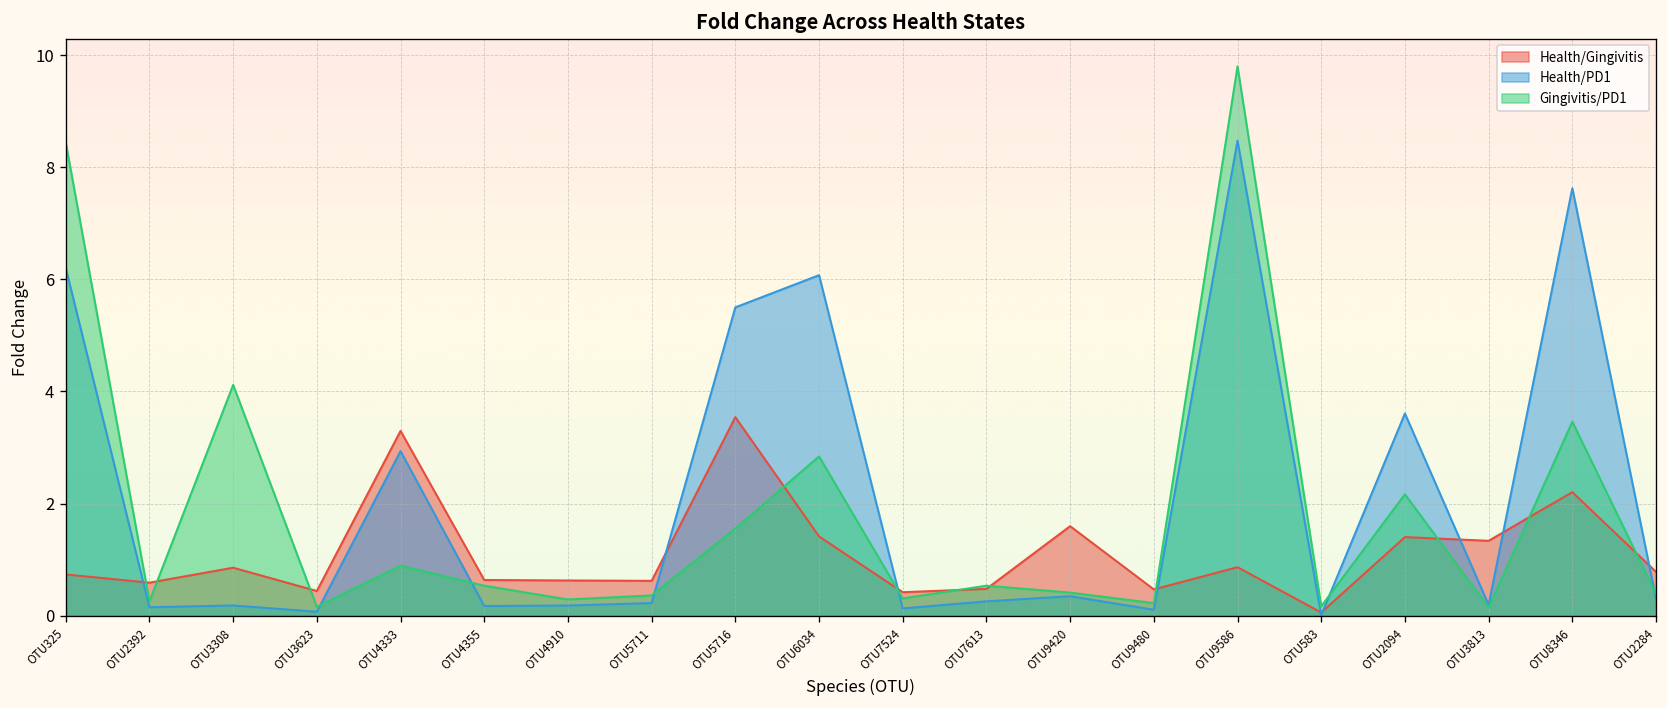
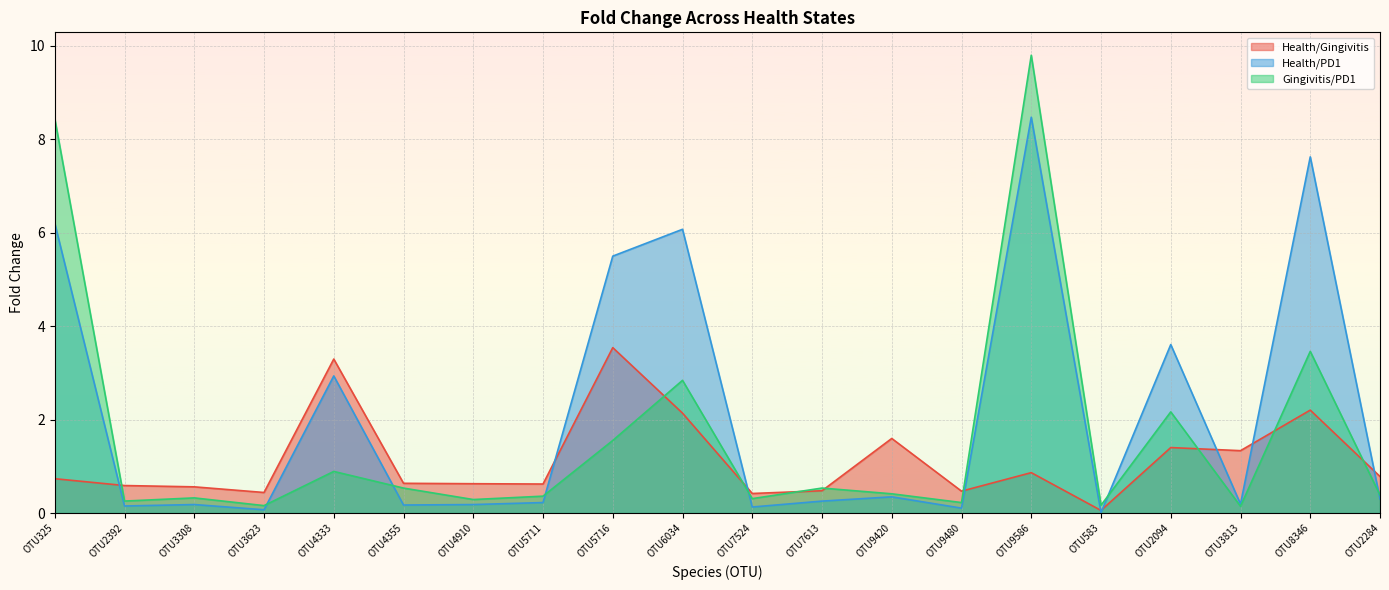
  {
    "Health/Gingivitis": {
      "OTU325": 0.7,
      "OTU2392": 0.6,
-     "OTU3308": 0.9,
+     "OTU3308": 0.6,
      "OTU3623": 0.4,
      "OTU4333": 3.3,
      "OTU4355": 0.6,
      "OTU4910": 0.6,
      "OTU5711": 0.6,
      "OTU5716": 3.5,
-     "OTU6034": 1.4,
+     "OTU6034": 2.1,
      "OTU7524": 0.4,
      "OTU7613": 0.5,
      "OTU9420": 1.6,
      "OTU9480": 0.5,
      "OTU9586": 0.9,
      "OTU2094": 1.4,
      "OTU3813": 1.3,
      "OTU8346": 2.2,
      "OTU2284": 0.8
    },
    "Health/PD1": {
      "OTU325": 6.2,
      "OTU2392": 0.2,
      "OTU3308": 0.2,
      "OTU3623": 0.1,
      "OTU4333": 2.9,
      "OTU4355": 0.2,
      "OTU4910": 0.2,
      "OTU5711": 0.2,
      "OTU5716": 5.5,
      "OTU6034": 6.1,
      "OTU7524": 0.1,
      "OTU7613": 0.3,
      "OTU9420": 0.3,
      "OTU9480": 0.1,
      "OTU9586": 8.5,
      "OTU2094": 3.6,
      "OTU8346": 7.6,
      "OTU2284": 0.3
    },
    "Gingivitis/PD1": {
      "OTU325": 8.4,
      "OTU2392": 0.3,
-     "OTU3308": 4.1,
+     "OTU3308": 0.3,
      "OTU3623": 0.2,
      "OTU4333": 0.9,
      "OTU4355": 0.5,
      "OTU4910": 0.3,
      "OTU5711": 0.4,
      "OTU5716": 1.6,
      "OTU6034": 2.8,
      "OTU7524": 0.3,
      "OTU7613": 0.5,
      "OTU9420": 0.4,
      "OTU9480": 0.2,
      "OTU9586": 9.8,
      "OTU583": 0.2,
      "OTU2094": 2.2,
      "OTU8346": 3.5,
      "OTU2284": 0.4
    }
  }
